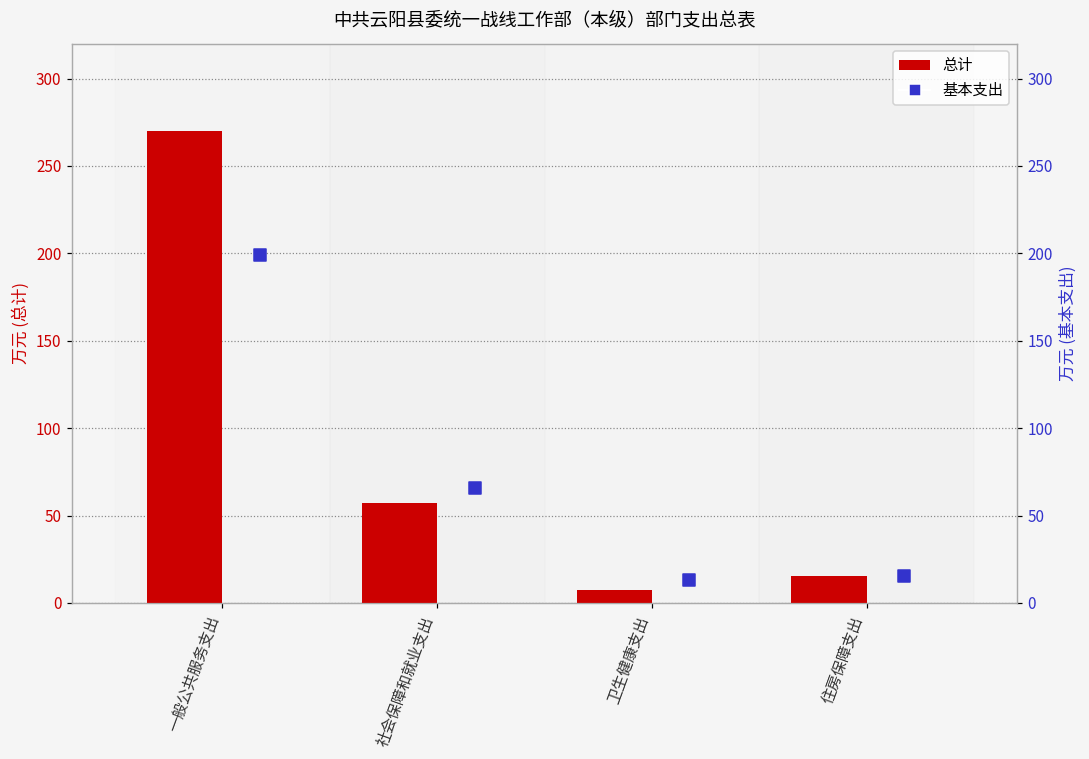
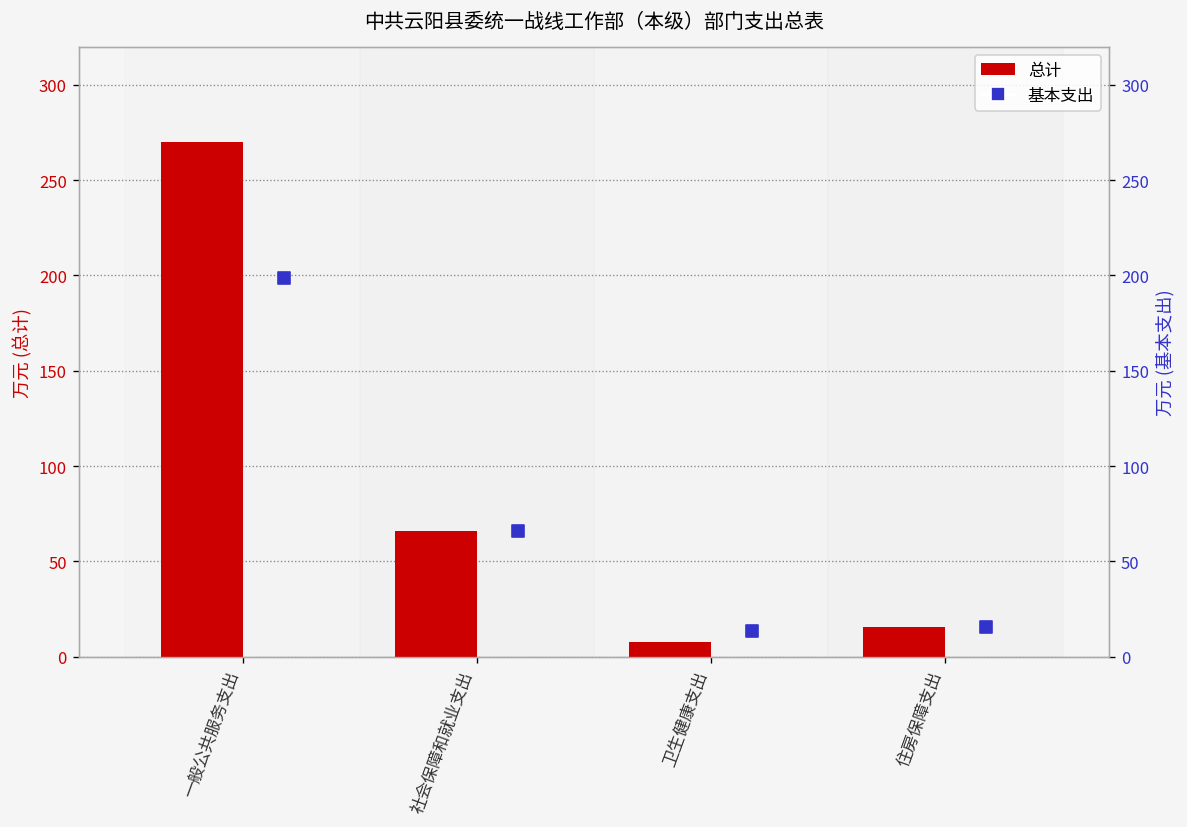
  {
    "总计": {
      "一般公共服务支出": 270,
-     "社会保障和就业支出": 57,
+     "社会保障和就业支出": 66,
      "卫生健康支出": 8,
      "住房保障支出": 16
    }
  }
